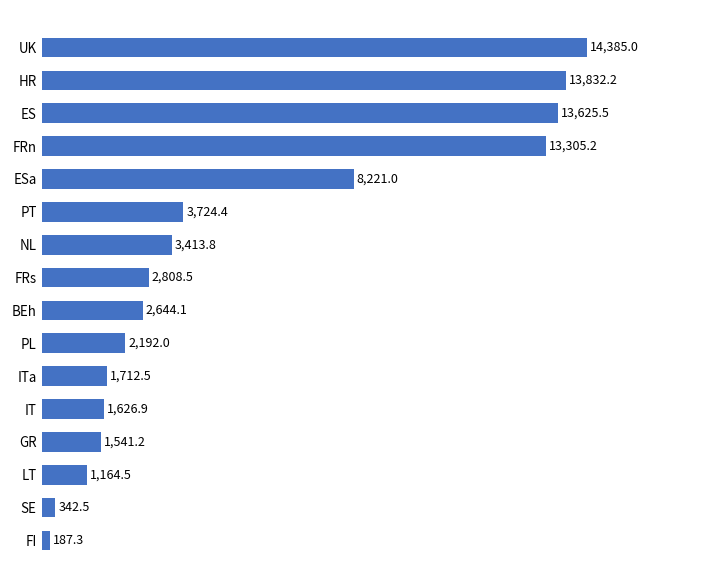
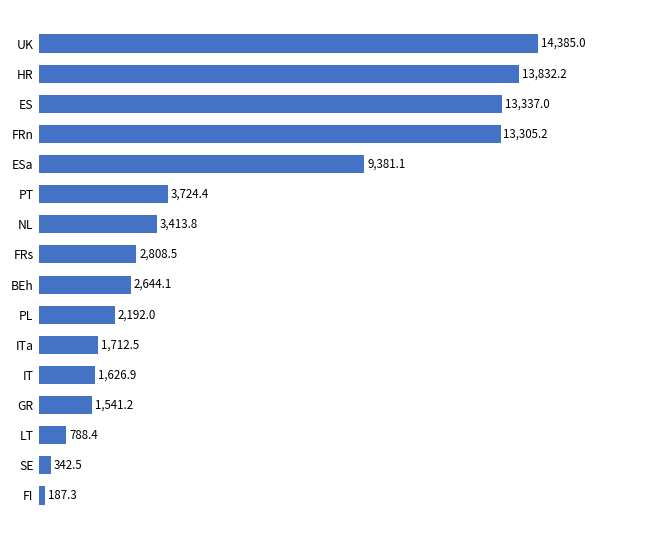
  {
    "UK": "14,385.0",
    "HR": "13,832.2",
-   "ES": "13,625.5",
+   "ES": "13,337.0",
    "FRn": "13,305.2",
-   "ESa": "8,221.0",
+   "ESa": "9,381.1",
    "PT": "3,724.4",
    "NL": "3,413.8",
    "FRs": "2,808.5",
    "BEh": "2,644.1",
    "PL": "2,192.0",
    "ITa": "1,712.5",
    "IT": "1,626.9",
    "GR": "1,541.2",
-   "LT": "1,164.5",
+   "LT": "788.4",
    "SE": "342.5",
    "FI": "187.3"
  }
